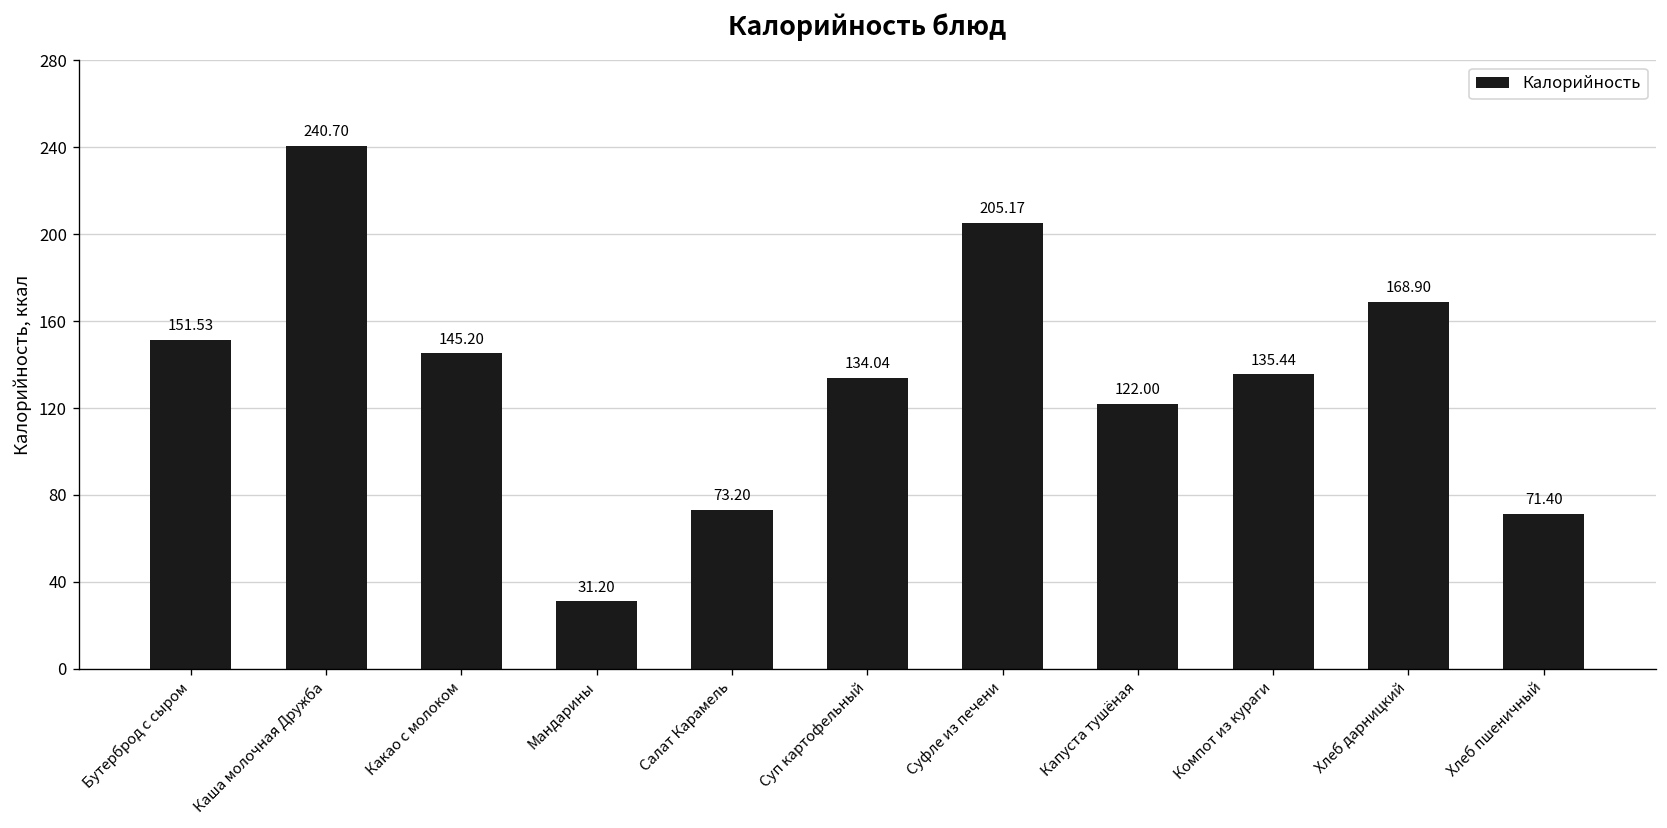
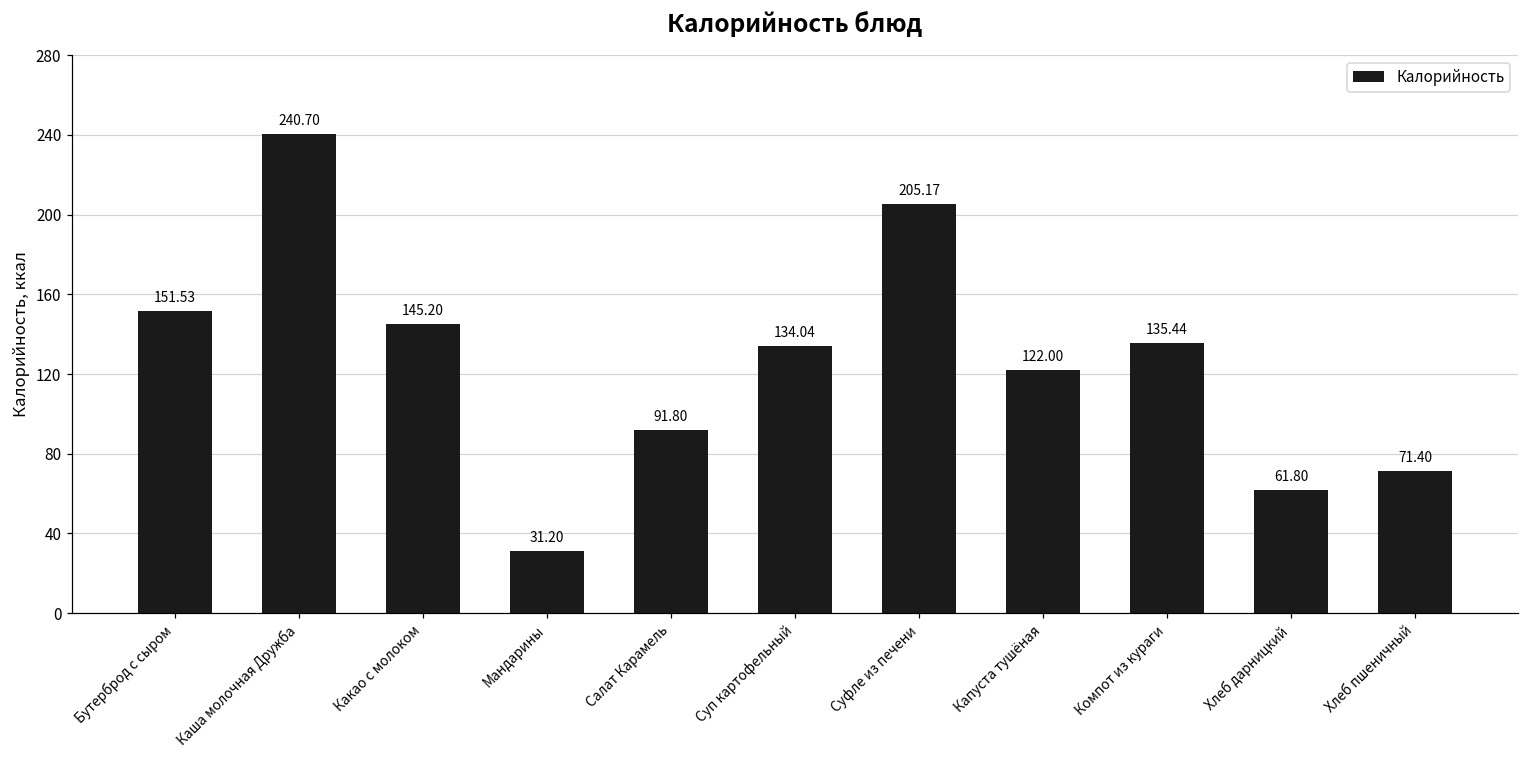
  {
    "Бутерброд с сыром": 151.53,
    "Каша молочная Дружба": 240.70,
    "Какао с молоком": 145.20,
    "Мандарины": 31.20,
-   "Салат Карамель": 73.20,
+   "Салат Карамель": 91.80,
    "Суп картофельный": 134.04,
    "Суфле из печени": 205.17,
    "Капуста тушёная": 122.00,
    "Компот из кураги": 135.44,
-   "Хлеб дарницкий": 168.90,
+   "Хлеб дарницкий": 61.80,
    "Хлеб пшеничный": 71.40
  }
